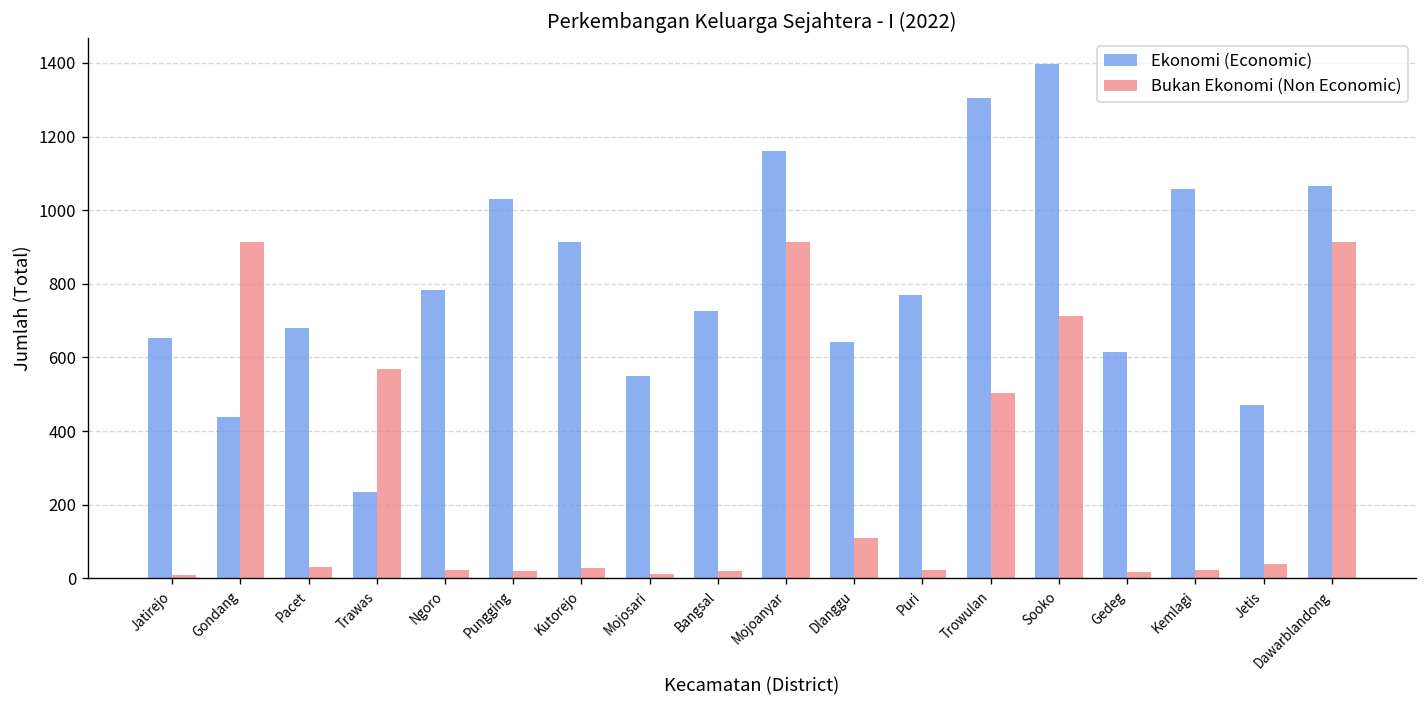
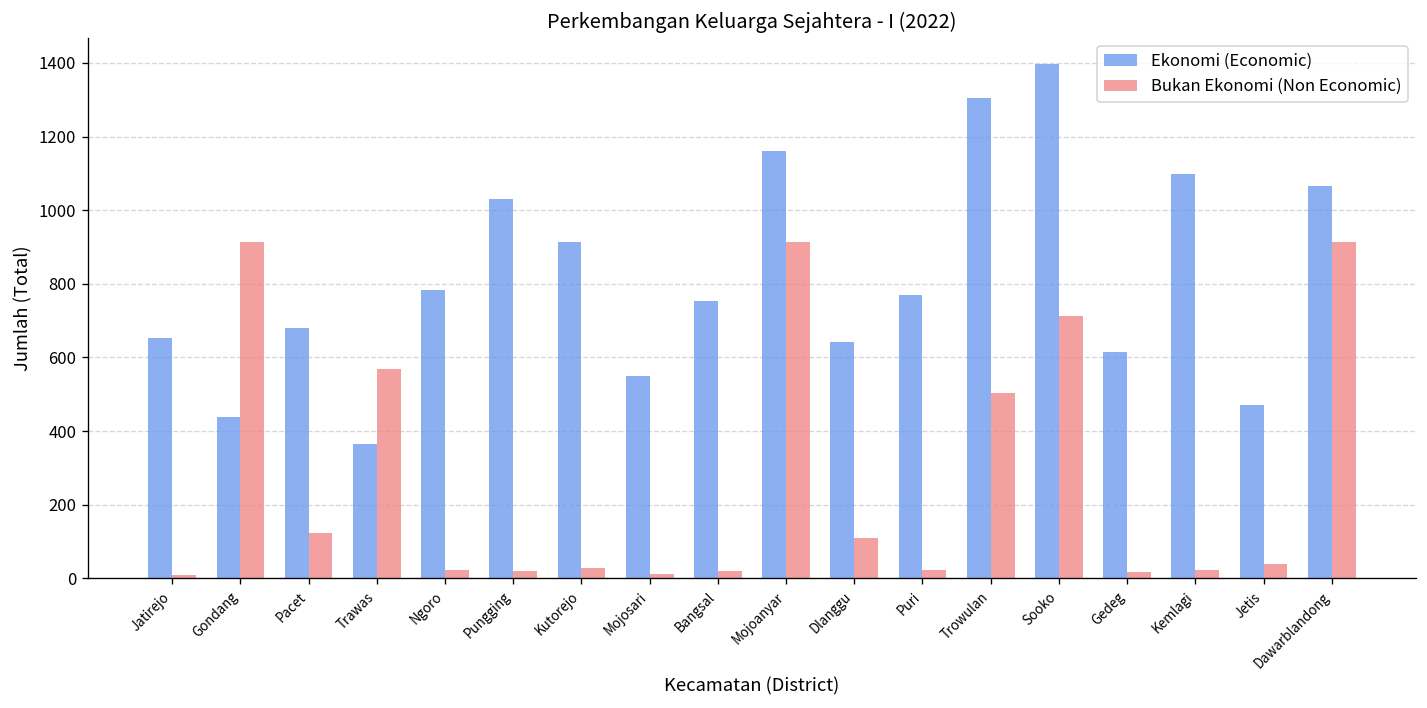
  {
    "Ekonomi (Economic)": {
      "Jatirejo": 650,
      "Gondang": 440,
      "Pacet": 680,
-     "Trawas": 240,
+     "Trawas": 370,
      "Ngoro": 780,
      "Pungging": 1030,
      "Kutorejo": 910,
      "Mojosari": 550,
-     "Bangsal": 730,
+     "Bangsal": 750,
      "Mojoanyar": 1160,
      "Dlanggu": 640,
      "Puri": 770,
      "Trowulan": 1310,
      "Sooko": 1400,
      "Gedeg": 620,
-     "Kemlagi": 1060,
+     "Kemlagi": 1100,
      "Jetis": 470,
      "Dawarblandong": 1070
    },
    "Bukan Ekonomi (Non Economic)": {
      "Jatirejo": 10,
      "Gondang": 910,
-     "Pacet": 30,
+     "Pacet": 120,
      "Trawas": 570,
      "Ngoro": 20,
      "Pungging": 20,
      "Kutorejo": 30,
      "Mojosari": 10,
      "Bangsal": 20,
      "Mojoanyar": 910,
      "Dlanggu": 110,
      "Puri": 20,
      "Trowulan": 500,
      "Sooko": 710,
      "Gedeg": 20,
      "Kemlagi": 20,
      "Jetis": 40,
      "Dawarblandong": 910
    }
  }
